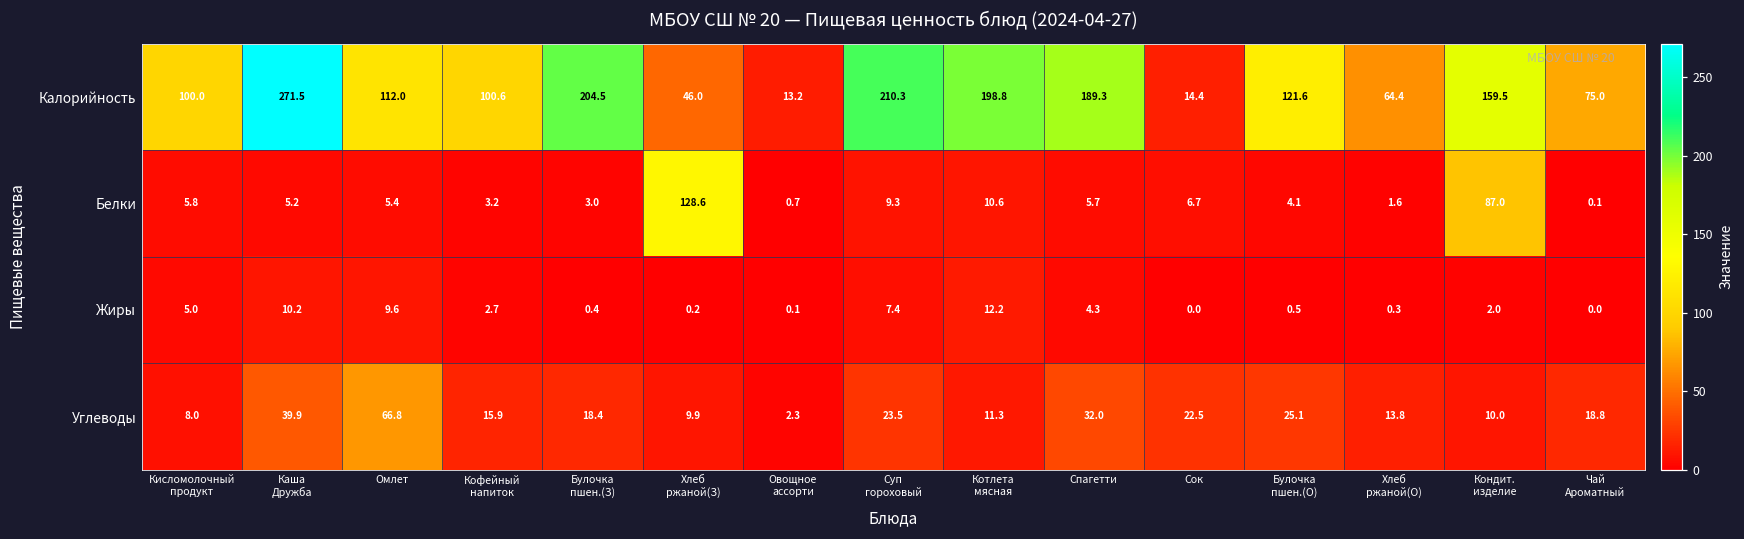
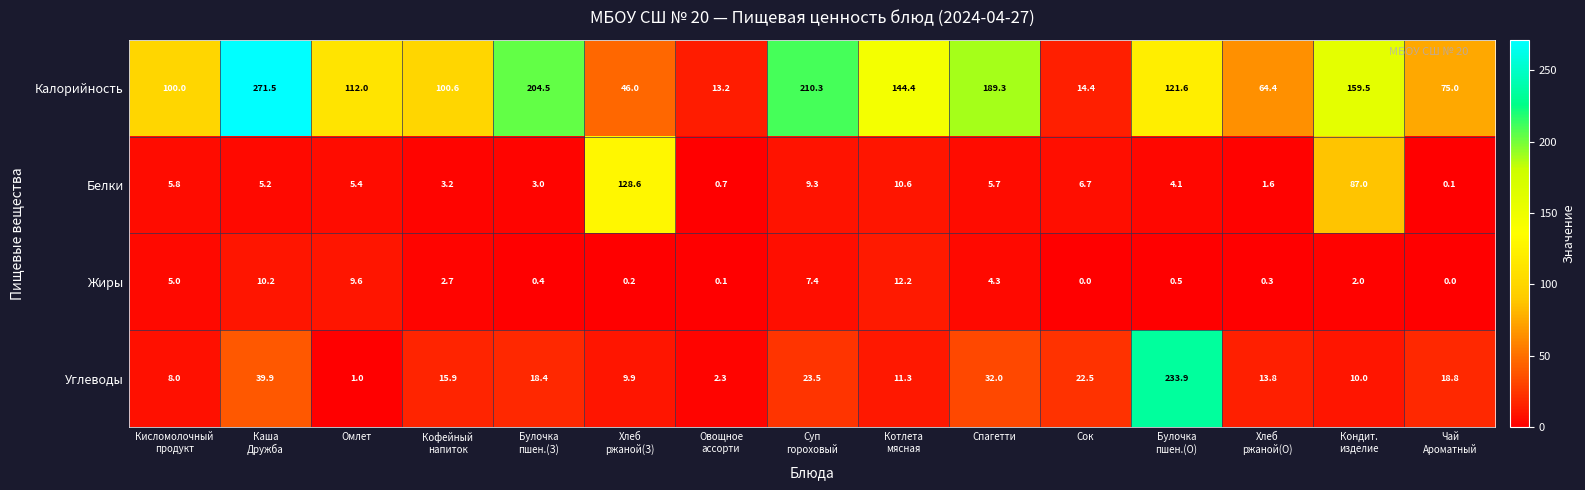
  {
    "Калорийность": {
      "Кисломолочный продукт": 100.0,
      "Каша Дружба": 271.5,
      "Омлет": 112.0,
      "Кофейный напиток": 100.6,
      "Булочка пшен.(З)": 204.5,
      "Хлеб ржаной(З)": 46.0,
      "Овощное ассорти": 13.2,
      "Суп гороховый": 210.3,
-     "Котлета мясная": 198.8,
+     "Котлета мясная": 144.4,
      "Спагетти": 189.3,
      "Сок": 14.4,
      "Булочка пшен.(О)": 121.6,
      "Хлеб ржаной(О)": 64.4,
      "Кондит. изделие": 159.5
    },
    "Белки": {
      "Кисломолочный продукт": 5.8,
      "Каша Дружба": 5.2,
      "Омлет": 5.4,
      "Кофейный напиток": 3.2,
      "Булочка пшен.(З)": 3.0,
      "Хлеб ржаной(З)": 128.6,
      "Овощное ассорти": 0.7,
      "Суп гороховый": 9.3,
      "Котлета мясная": 10.6,
      "Спагетти": 5.7,
      "Сок": 6.7,
      "Булочка пшен.(О)": 4.1,
      "Хлеб ржаной(О)": 1.6,
      "Кондит. изделие": 87.0,
      "Чай Ароматный": 0.1
    },
    "Жиры": {
      "Кисломолочный продукт": 5.0,
      "Каша Дружба": 10.2,
      "Омлет": 9.6,
      "Кофейный напиток": 2.7,
      "Булочка пшен.(З)": 0.4,
      "Хлеб ржаной(З)": 0.2,
      "Овощное ассорти": 0.1,
      "Суп гороховый": 7.4,
      "Котлета мясная": 12.2,
      "Спагетти": 4.3,
      "Сок": 0.0,
      "Булочка пшен.(О)": 0.5,
      "Хлеб ржаной(О)": 0.3,
      "Кондит. изделие": 2.0,
      "Чай Ароматный": 0.0
    },
    "Углеводы": {
      "Кисломолочный продукт": 8.0,
      "Каша Дружба": 39.9,
-     "Омлет": 66.8,
+     "Омлет": 1.0,
      "Кофейный напиток": 15.9,
      "Булочка пшен.(З)": 18.4,
      "Хлеб ржаной(З)": 9.9,
      "Овощное ассорти": 2.3,
      "Суп гороховый": 23.5,
      "Котлета мясная": 11.3,
      "Спагетти": 32.0,
      "Сок": 22.5,
-     "Булочка пшен.(О)": 25.1,
+     "Булочка пшен.(О)": 233.9,
      "Хлеб ржаной(О)": 13.8,
      "Кондит. изделие": 10.0,
      "Чай Ароматный": 18.8
    }
  }
